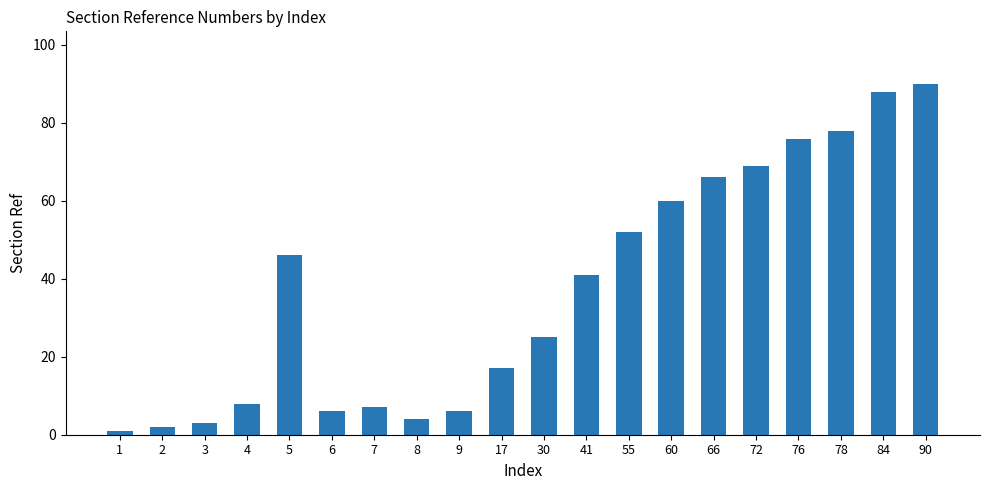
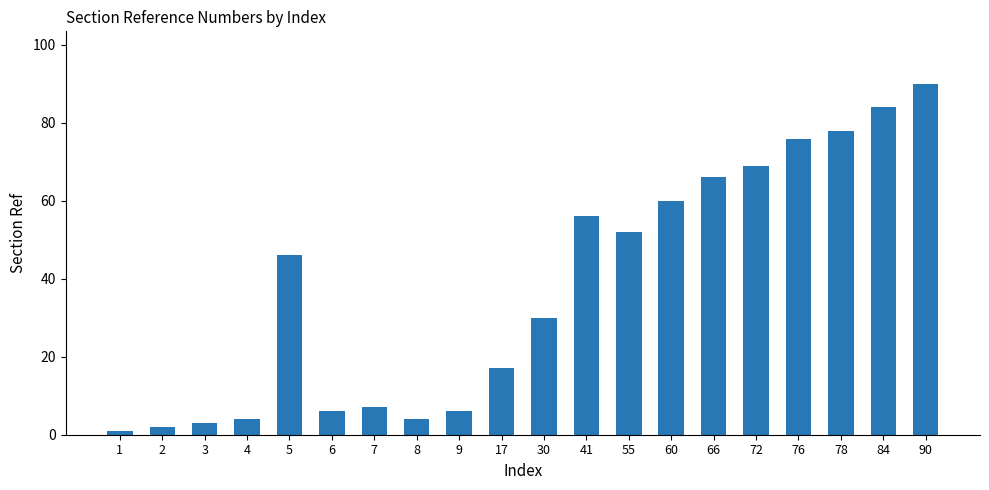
  {
    "1": 1,
    "2": 2,
    "3": 3,
-   "4": 8,
+   "4": 4,
    "5": 46,
    "6": 6,
    "7": 7,
    "8": 4,
    "9": 6,
    "17": 17,
-   "30": 25,
-   "41": 41,
+   "30": 30,
+   "41": 56,
    "55": 52,
    "60": 60,
    "66": 66,
    "72": 69,
    "76": 76,
    "78": 78,
-   "84": 88,
+   "84": 84,
    "90": 90
  }
